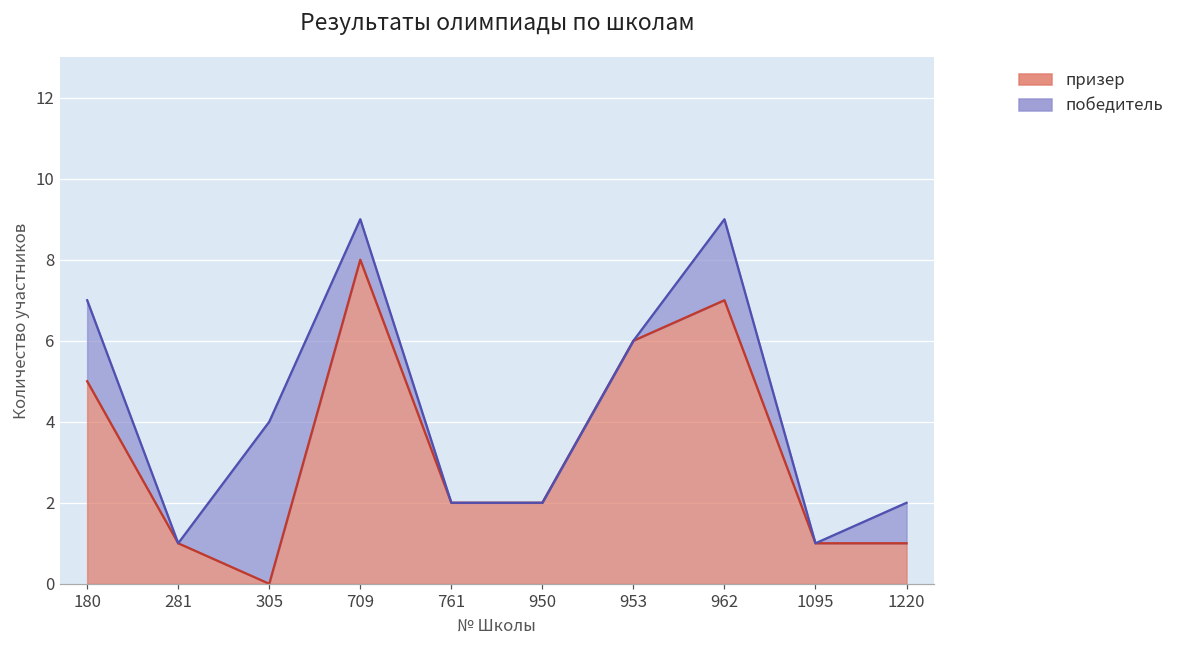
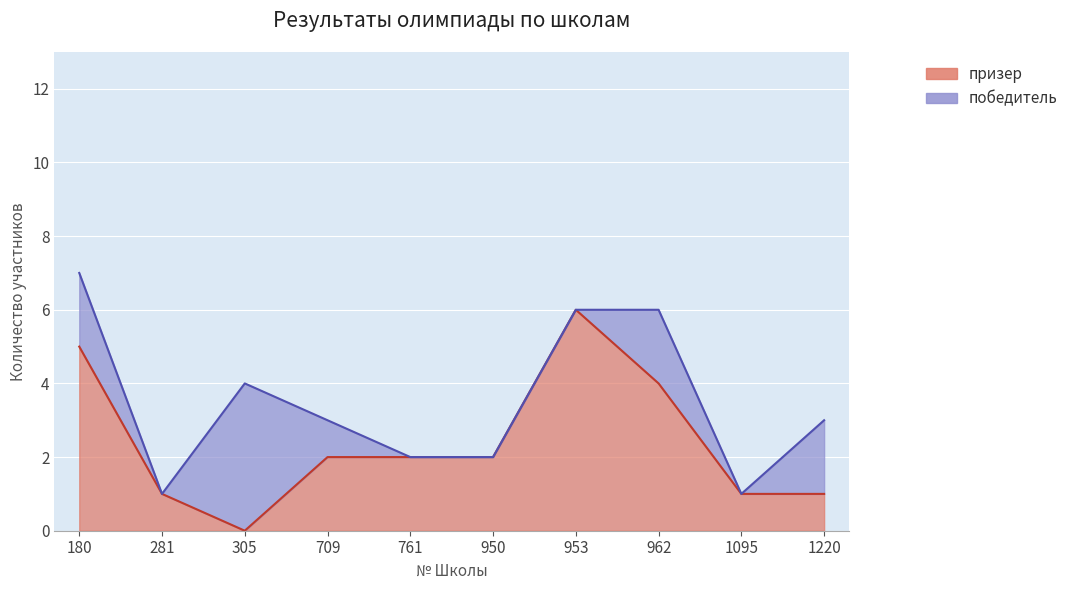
  {
    "призер": {
      "180": 5,
      "305": 0,
-     "709": 8,
-     "962": 7,
+     "709": 2,
+     "962": 4,
      "1220": 1
    },
    "победитель": {
      "180": 2,
      "305": 4,
      "709": 1,
      "962": 2,
-     "1220": 1
+     "1220": 2
    }
  }
